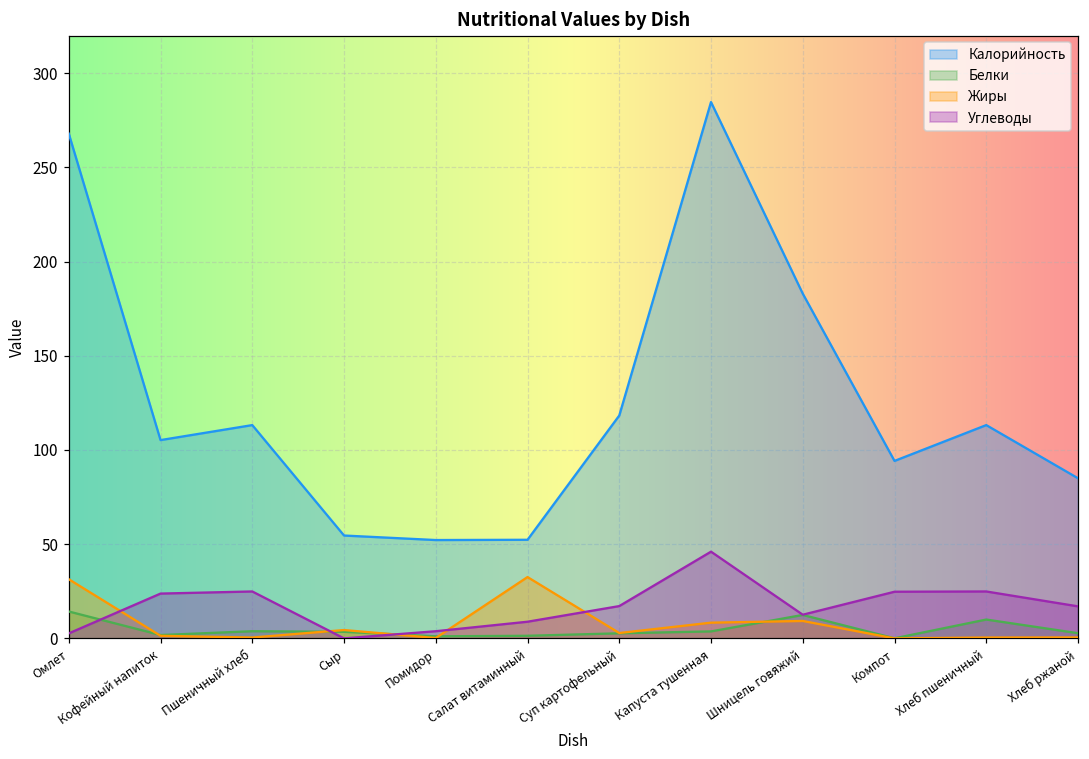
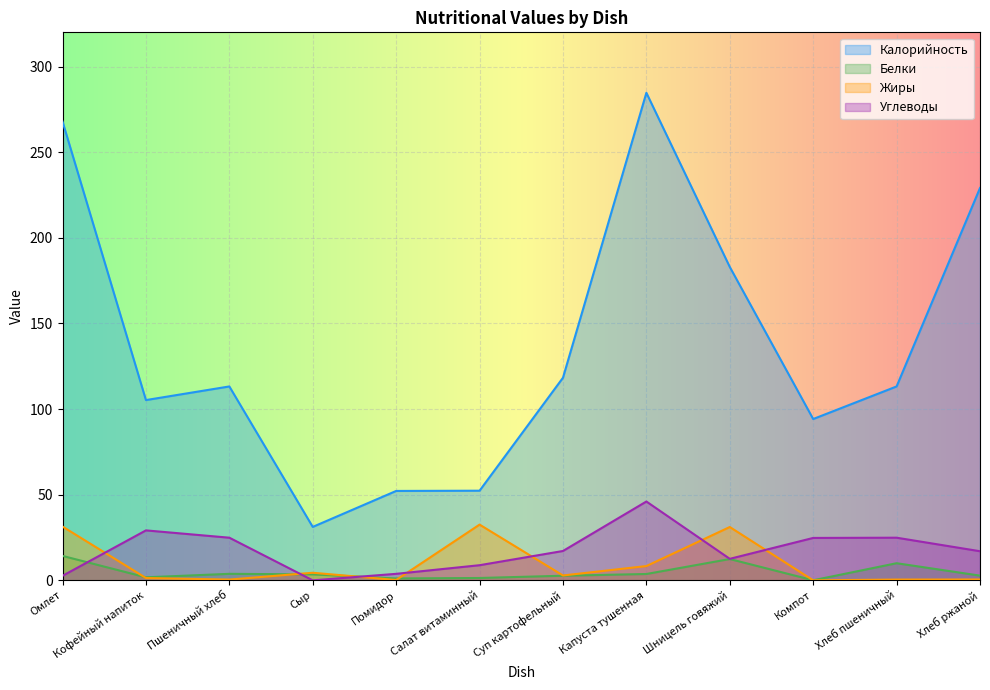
  {
    "Калорийность": {
      "Омлет": 268,
      "Кофейный напиток": 105,
      "Пшеничный хлеб": 113,
-     "Сыр": 55,
+     "Сыр": 31,
      "Помидор": 52,
      "Салат витаминный": 52,
      "Суп картофельный": 118,
      "Капуста тушенная": 285,
      "Шницель говяжий": 183,
      "Компот": 94,
      "Хлеб пшеничный": 113,
-     "Хлеб ржаной": 85
+     "Хлеб ржаной": 229
    },
    "Белки": {
      "Омлет": 14,
      "Пшеничный хлеб": 4,
      "Салат витаминный": 1,
      "Капуста тушенная": 4,
      "Хлеб пшеничный": 10,
      "Хлеб ржаной": 3
    },
    "Жиры": {
      "Омлет": 31,
      "Пшеничный хлеб": 0,
      "Салат витаминный": 33,
      "Капуста тушенная": 8,
-     "Шницель говяжий": 9,
+     "Шницель говяжий": 31,
      "Хлеб пшеничный": 0,
      "Хлеб ржаной": 1
    },
    "Углеводы": {
      "Омлет": 3,
-     "Кофейный напиток": 24,
+     "Кофейный напиток": 29,
      "Пшеничный хлеб": 25,
      "Сыр": 0,
      "Помидор": 4,
      "Салат витаминный": 9,
      "Суп картофельный": 17,
      "Капуста тушенная": 46,
      "Компот": 25,
      "Хлеб пшеничный": 25,
      "Хлеб ржаной": 17
    }
  }
